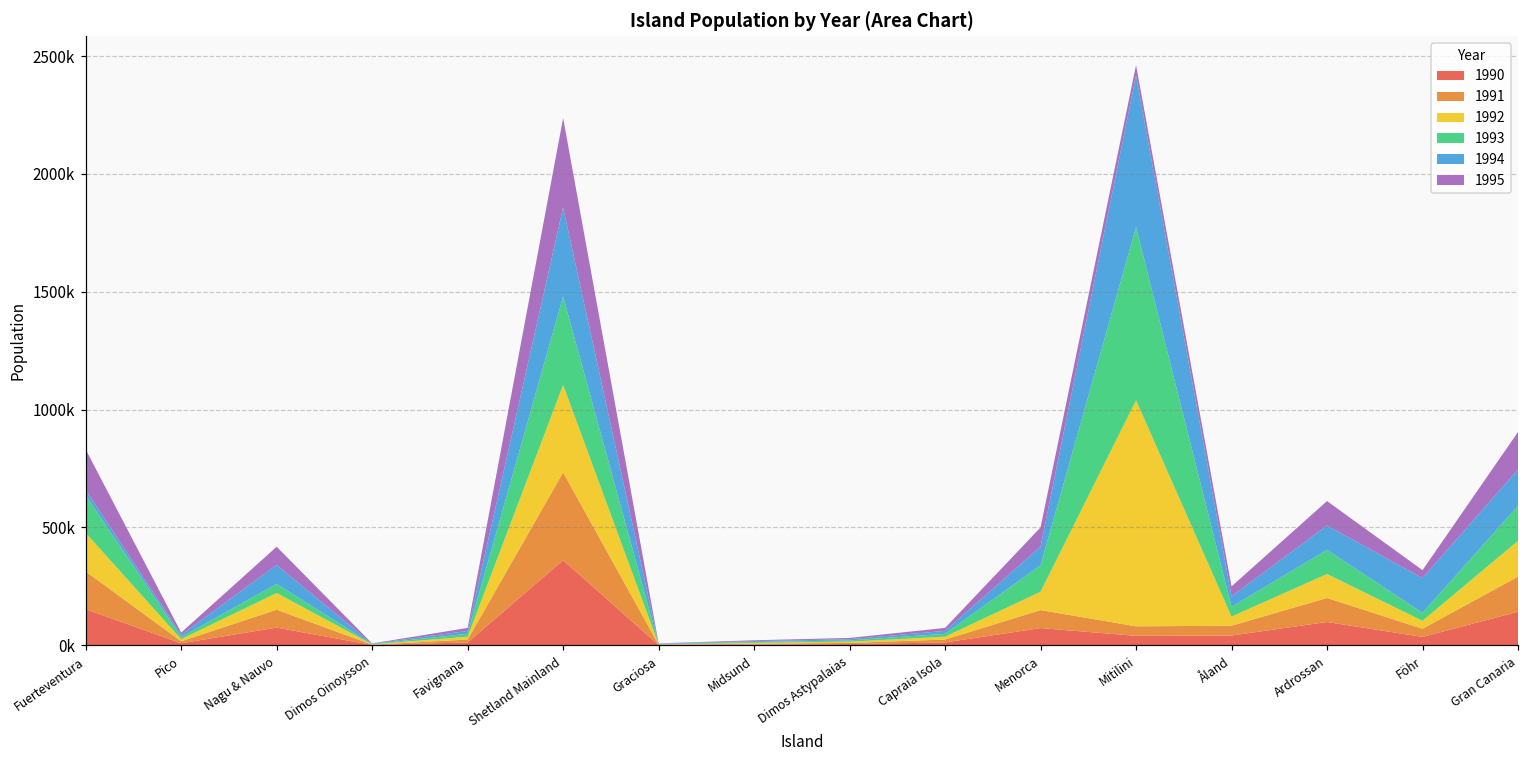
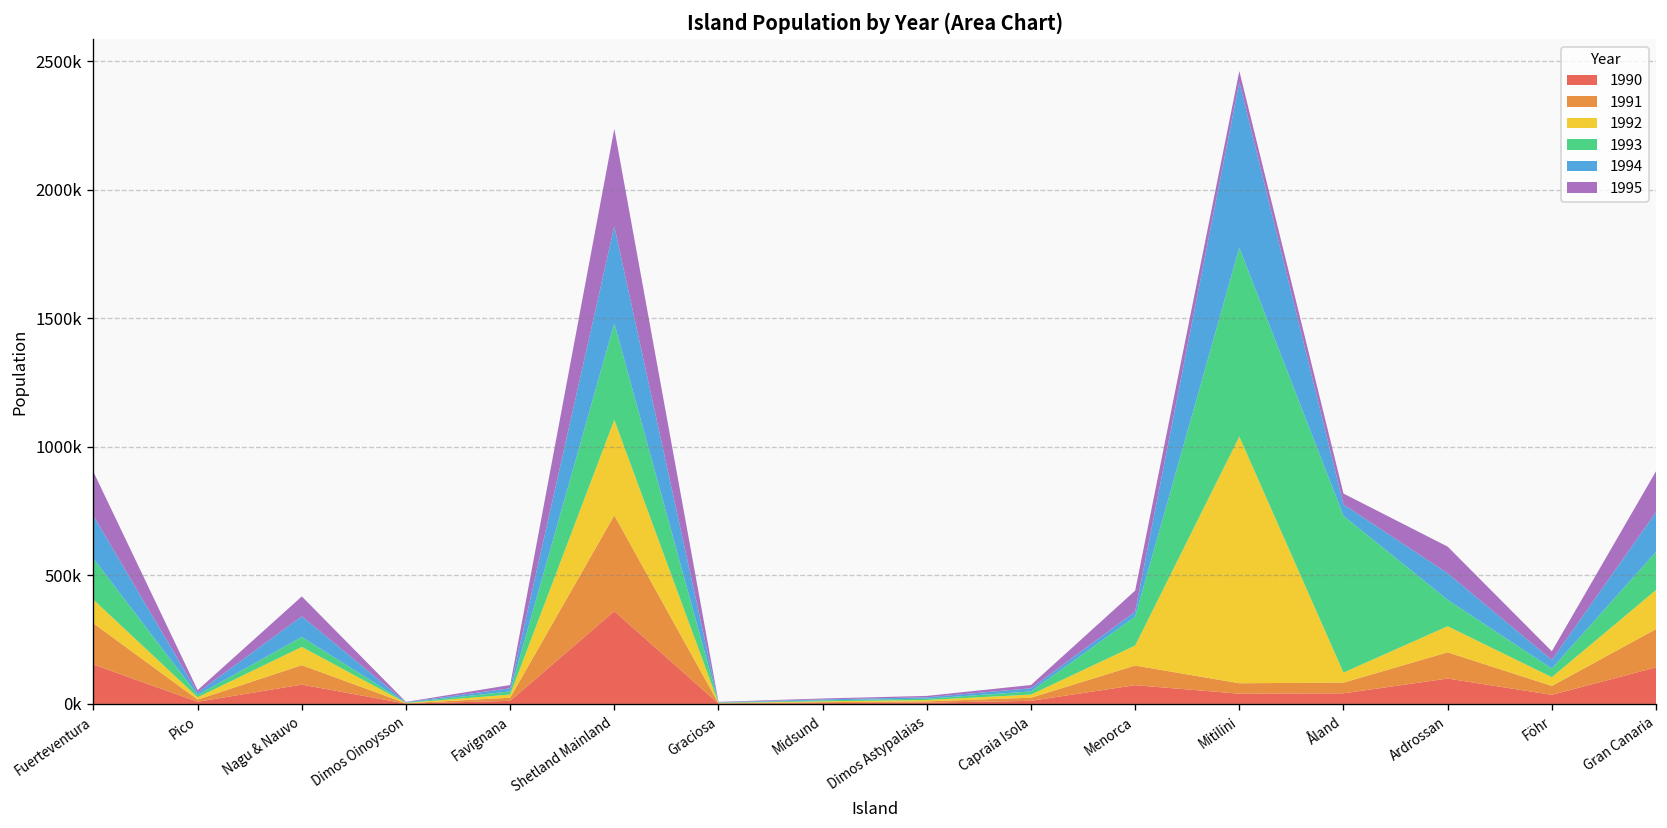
  {
    "1992": {
-     "Fuerteventura": 160000,
+     "Fuerteventura": 90000,
      "Nagu & Nauvo": 70000,
      "Favignana": 10000,
      "Shetland Mainland": 370000,
      "Capraia Isola": 10000,
      "Menorca": 80000,
      "Mitilini": 960000,
      "Åland": 40000,
      "Ardrossan": 100000,
      "Föhr": 30000,
      "Gran Canaria": 150000
    },
    "1993": {
      "Fuerteventura": 160000,
      "Nagu & Nauvo": 40000,
      "Favignana": 10000,
      "Shetland Mainland": 380000,
      "Capraia Isola": 10000,
      "Menorca": 110000,
      "Mitilini": 730000,
-     "Åland": 40000,
+     "Åland": 610000,
      "Ardrossan": 100000,
      "Föhr": 30000,
      "Gran Canaria": 150000
    },
    "1994": {
-     "Fuerteventura": 20000,
+     "Fuerteventura": 170000,
      "Nagu & Nauvo": 80000,
      "Favignana": 10000,
      "Shetland Mainland": 380000,
      "Capraia Isola": 10000,
-     "Menorca": 80000,
+     "Menorca": 20000,
      "Mitilini": 640000,
      "Åland": 40000,
      "Ardrossan": 100000,
-     "Föhr": 150000,
+     "Föhr": 30000,
      "Gran Canaria": 150000
    },
    "1995": {
      "Fuerteventura": 170000,
      "Nagu & Nauvo": 80000,
      "Favignana": 10000,
      "Shetland Mainland": 380000,
      "Capraia Isola": 10000,
      "Menorca": 80000,
      "Mitilini": 40000,
      "Åland": 40000,
      "Ardrossan": 100000,
      "Föhr": 30000,
      "Gran Canaria": 160000
    }
  }
